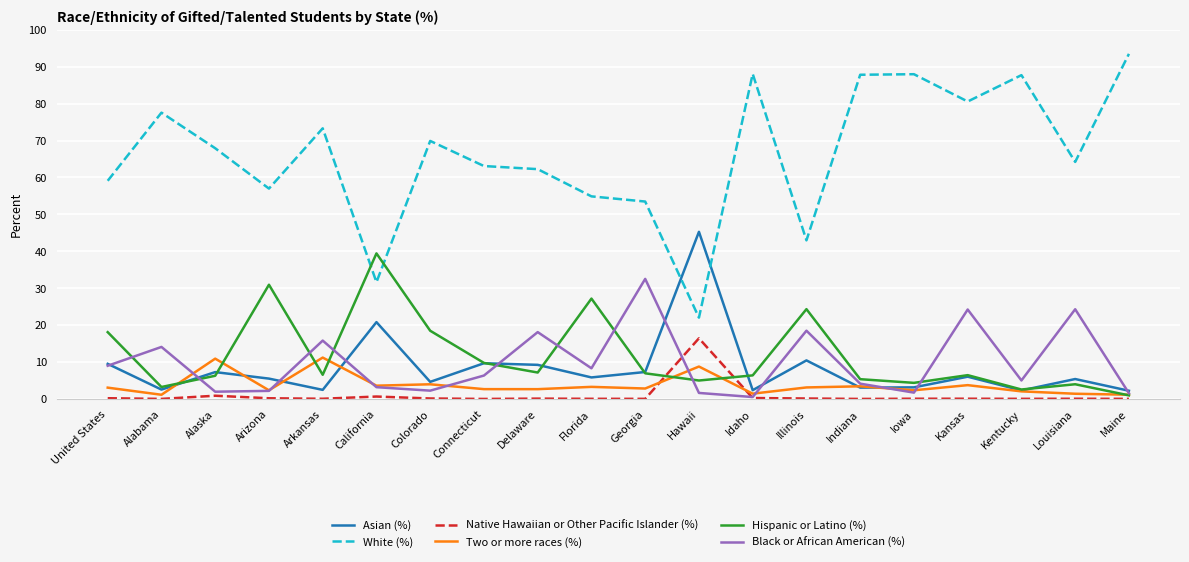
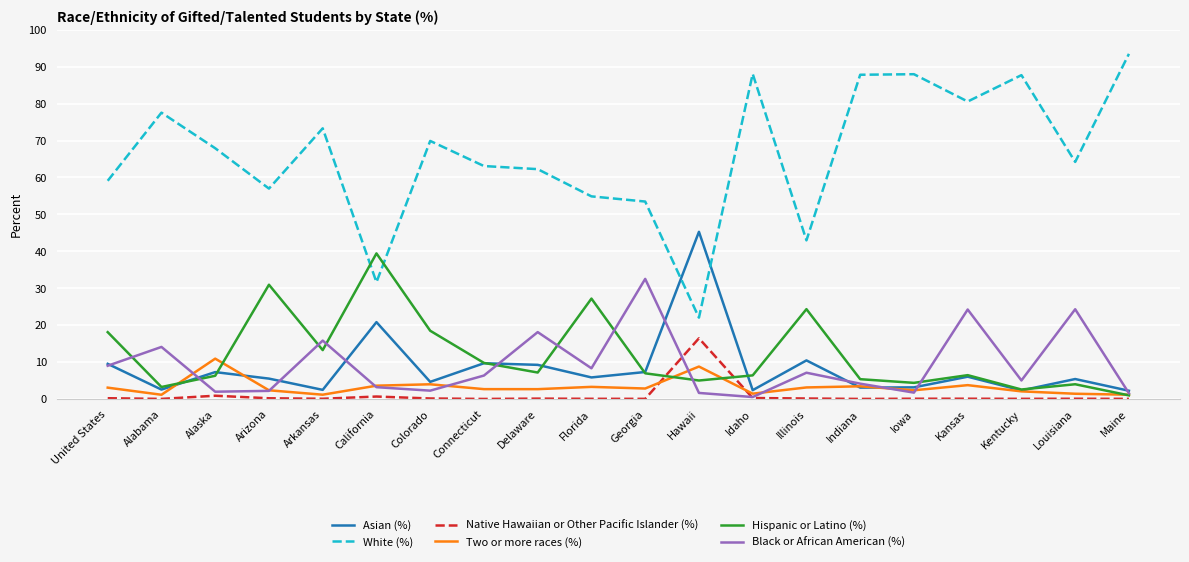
  {
    "Asian (%)": {
      "Alabama": 3,
      "Alaska": 7,
      "Arizona": 6,
      "Arkansas": 3,
      "California": 21,
      "Delaware": 9,
      "Florida": 6,
      "Hawaii": 45,
      "Idaho": 2,
      "Illinois": 10,
      "Iowa": 3,
      "Louisiana": 5
    },
    "White (%)": {
      "United States": 59,
      "Alabama": 78,
      "Alaska": 68,
      "Arizona": 57,
      "Arkansas": 73,
      "California": 32,
      "Colorado": 70,
      "Connecticut": 63,
      "Delaware": 62,
      "Florida": 55,
      "Georgia": 53,
      "Hawaii": 22,
      "Idaho": 88,
      "Illinois": 43,
      "Indiana": 88,
      "Iowa": 88,
      "Kansas": 81,
      "Kentucky": 88,
      "Louisiana": 64,
      "Maine": 93
    },
    "Native Hawaiian or Other Pacific Islander (%)": {
      "United States": 0,
      "Alabama": 0,
      "Alaska": 1,
      "Arizona": 0,
      "Arkansas": 0,
      "California": 1,
      "Colorado": 0,
      "Connecticut": 0,
      "Delaware": 0,
      "Florida": 0,
      "Georgia": 0,
      "Hawaii": 16,
      "Illinois": 0,
      "Indiana": 0,
      "Iowa": 0,
      "Kansas": 0,
      "Kentucky": 0,
      "Louisiana": 0,
      "Maine": 0
    },
    "Two or more races (%)": {
      "United States": 3,
      "Alabama": 1,
      "Alaska": 11,
-     "Arkansas": 11,
+     "Arkansas": 1,
      "Connecticut": 3,
      "Delaware": 3,
      "Florida": 3,
      "Georgia": 3,
      "Hawaii": 9,
      "Idaho": 1,
      "Illinois": 3,
      "Kansas": 4,
      "Louisiana": 1
    },
    "Hispanic or Latino (%)": {
      "United States": 18,
      "Alabama": 3,
      "Alaska": 6,
      "Arizona": 31,
-     "Arkansas": 7,
+     "Arkansas": 13,
      "California": 39,
      "Colorado": 19,
      "Delaware": 7,
      "Florida": 27,
      "Hawaii": 5,
      "Idaho": 6,
      "Illinois": 24,
      "Indiana": 5,
      "Iowa": 4,
      "Louisiana": 4
    },
    "Black or African American (%)": {
      "Alabama": 14,
      "Alaska": 2,
      "Arkansas": 16,
      "Colorado": 2,
      "Connecticut": 6,
      "Delaware": 18,
      "Florida": 8,
      "Georgia": 33,
      "Hawaii": 2,
-     "Illinois": 19,
+     "Illinois": 7,
      "Indiana": 4,
      "Kansas": 24,
      "Kentucky": 5,
      "Louisiana": 24
    }
  }
